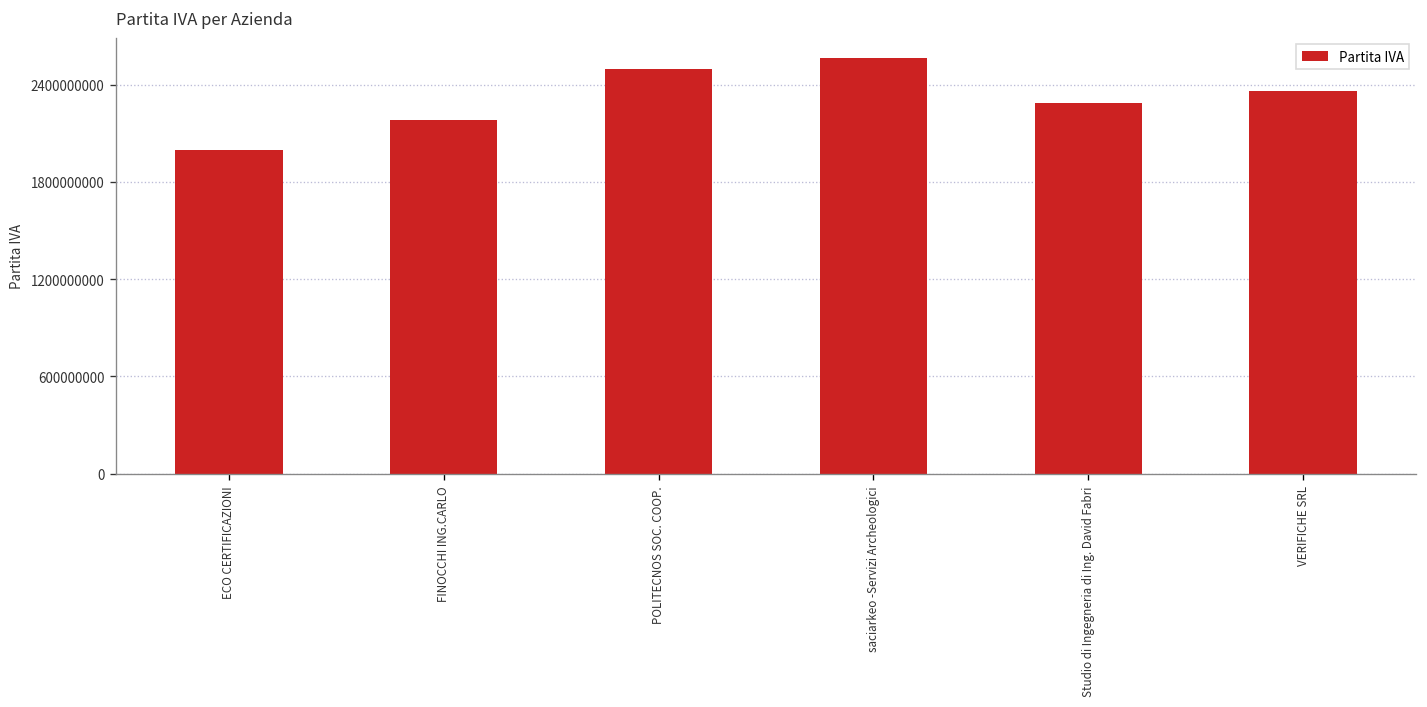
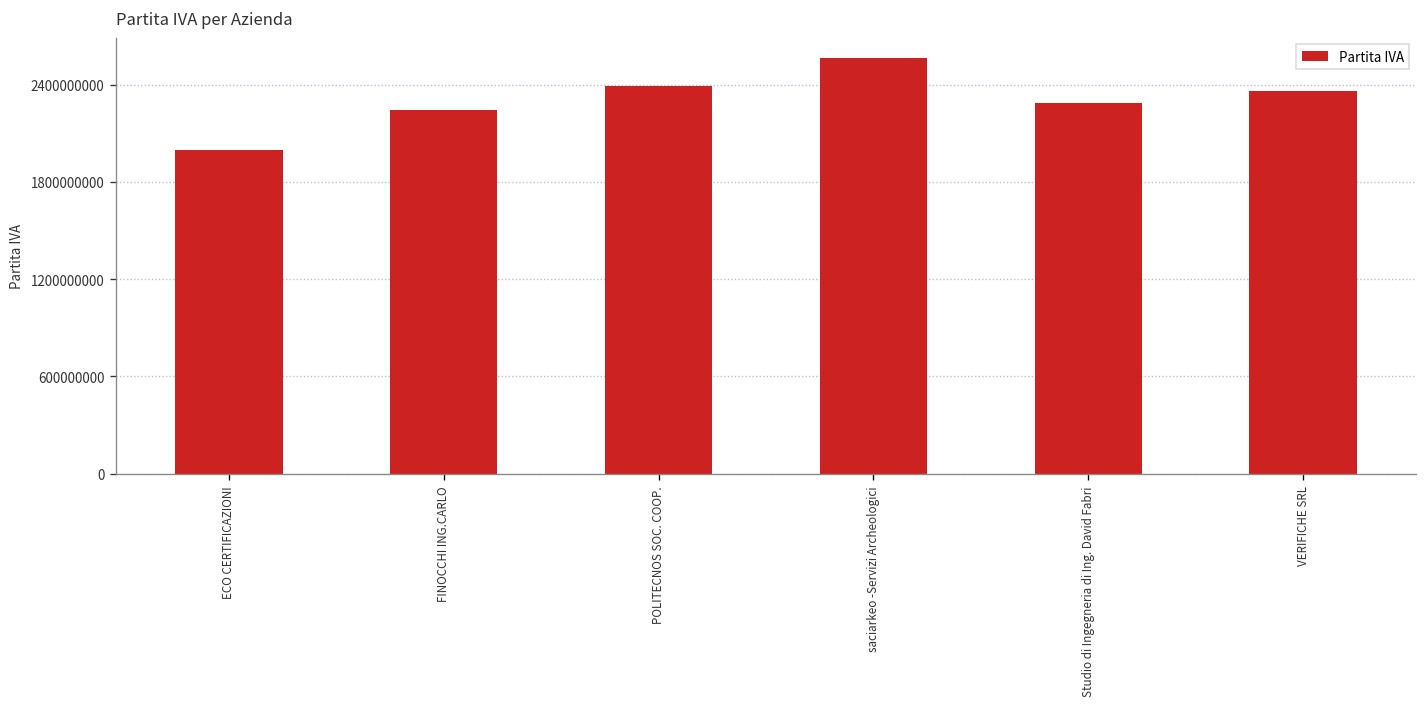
  {
    "ECO CERTIFICAZIONI": 2000000000,
-   "FINOCCHI ING.CARLO": 2180000000,
-   "POLITECNOS SOC. COOP.": 2490000000,
+   "FINOCCHI ING.CARLO": 2240000000,
+   "POLITECNOS SOC. COOP.": 2390000000,
    "saciarkeo -Servizi Archeologici": 2560000000,
    "Studio di Ingegneria di Ing. David Fabri": 2290000000,
    "VERIFICHE SRL": 2360000000
  }
